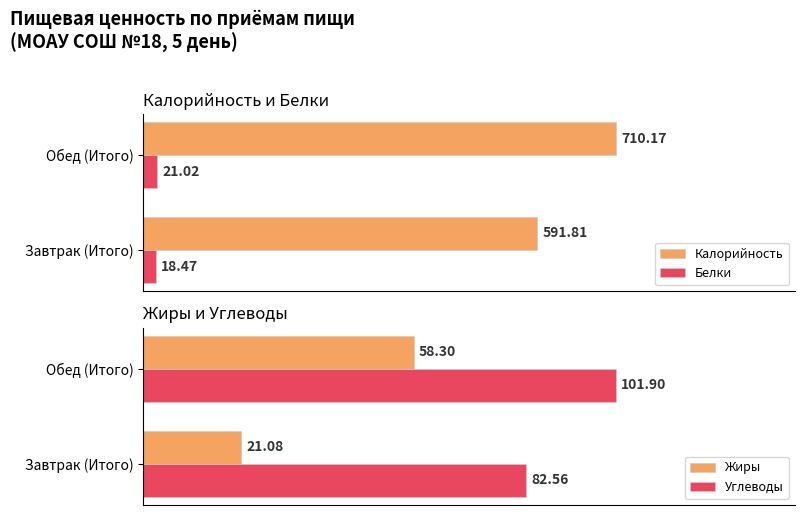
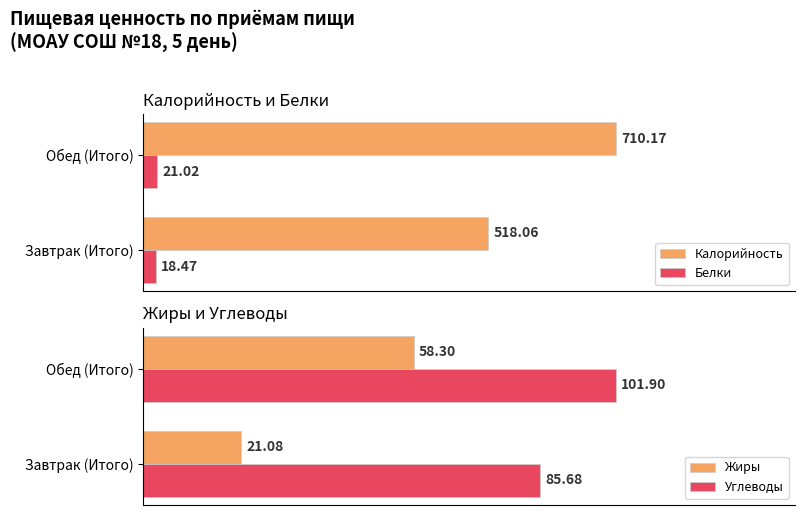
  {
    "Калорийность и Белки": {
      "Калорийность": {
        "Обед (Итого)": 710.17,
-       "Завтрак (Итого)": 591.81
+       "Завтрак (Итого)": 518.06
      },
      "Белки": {
        "Обед (Итого)": 21.02,
        "Завтрак (Итого)": 18.47
      }
    },
    "Жиры и Углеводы": {
      "Жиры": {
        "Обед (Итого)": 58.30,
        "Завтрак (Итого)": 21.08
      },
      "Углеводы": {
        "Обед (Итого)": 101.90,
-       "Завтрак (Итого)": 82.56
+       "Завтрак (Итого)": 85.68
      }
    }
  }
